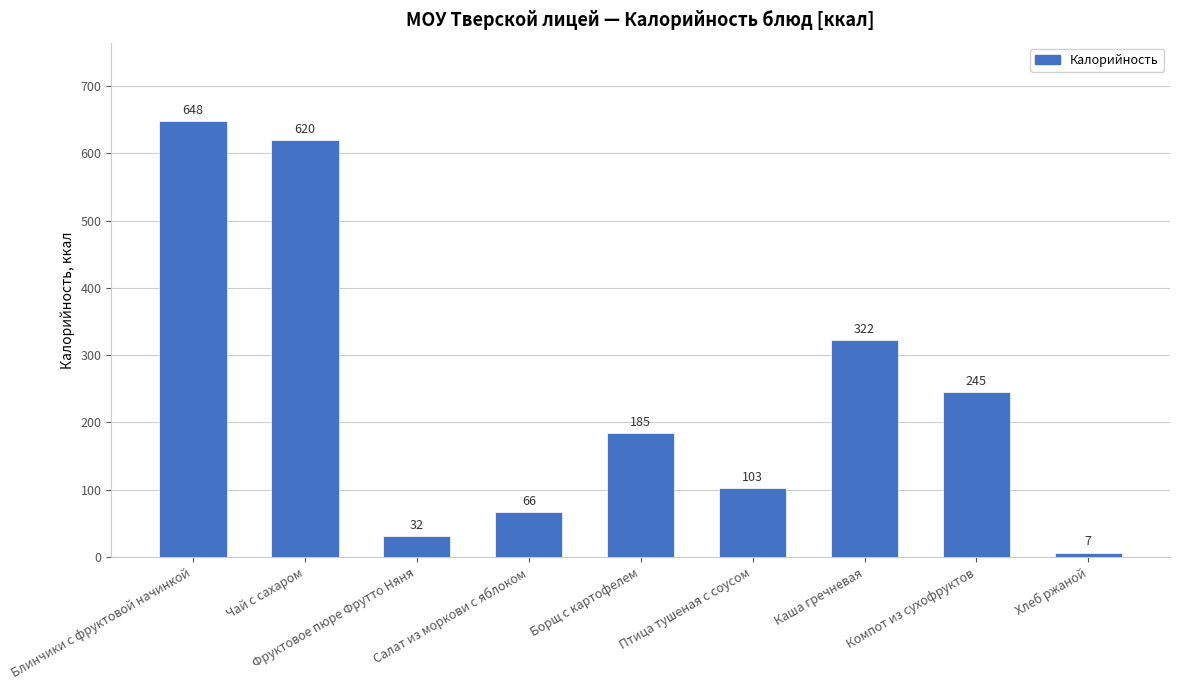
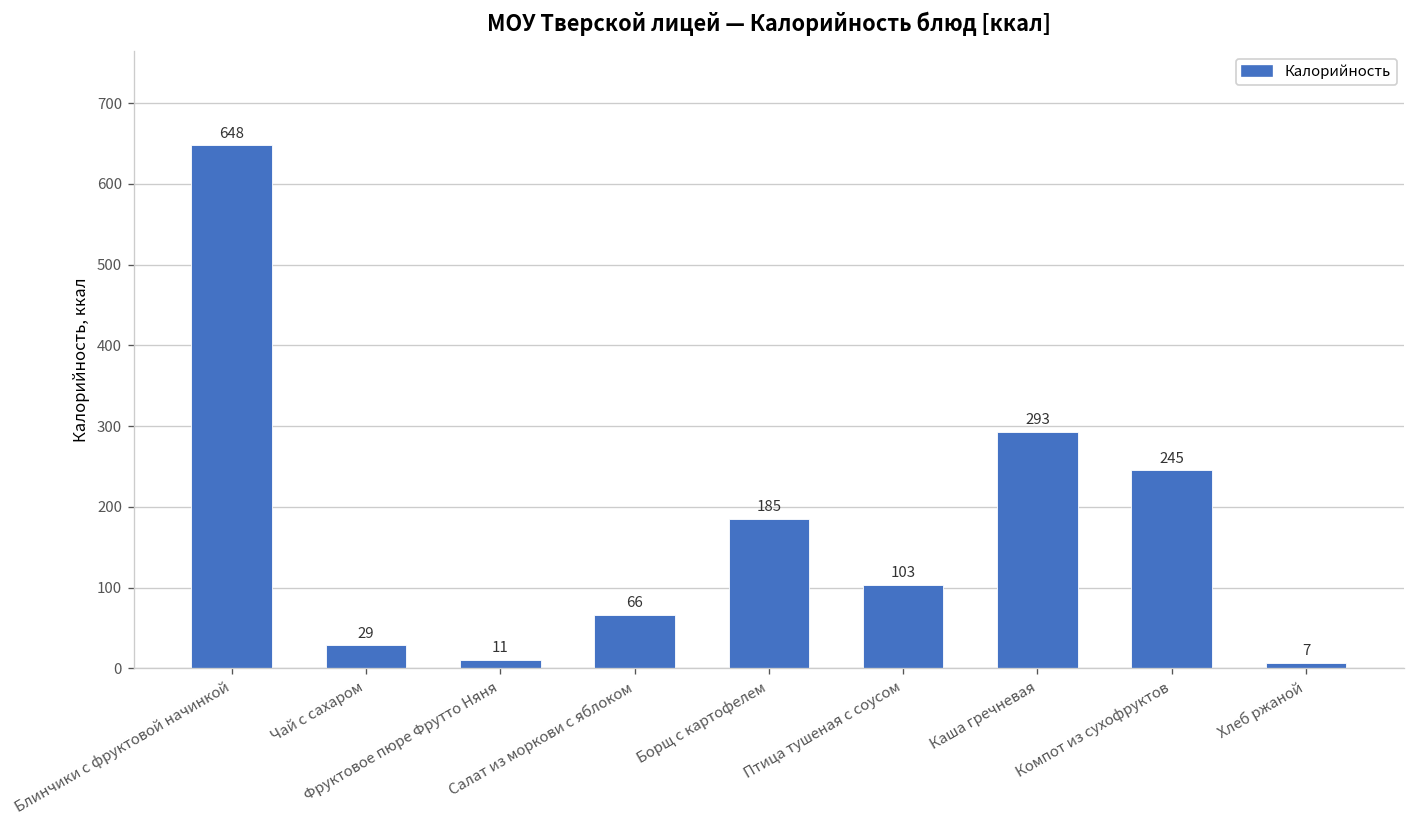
  {
    "Блинчики с фруктовой начинкой": 648,
-   "Чай с сахаром": 620,
-   "Фруктовое пюре Фрутто Няня": 32,
+   "Чай с сахаром": 29,
+   "Фруктовое пюре Фрутто Няня": 11,
    "Салат из моркови с яблоком": 66,
    "Борщ с картофелем": 185,
    "Птица тушеная с соусом": 103,
-   "Каша гречневая": 322,
+   "Каша гречневая": 293,
    "Компот из сухофруктов": 245,
    "Хлеб ржаной": 7
  }
